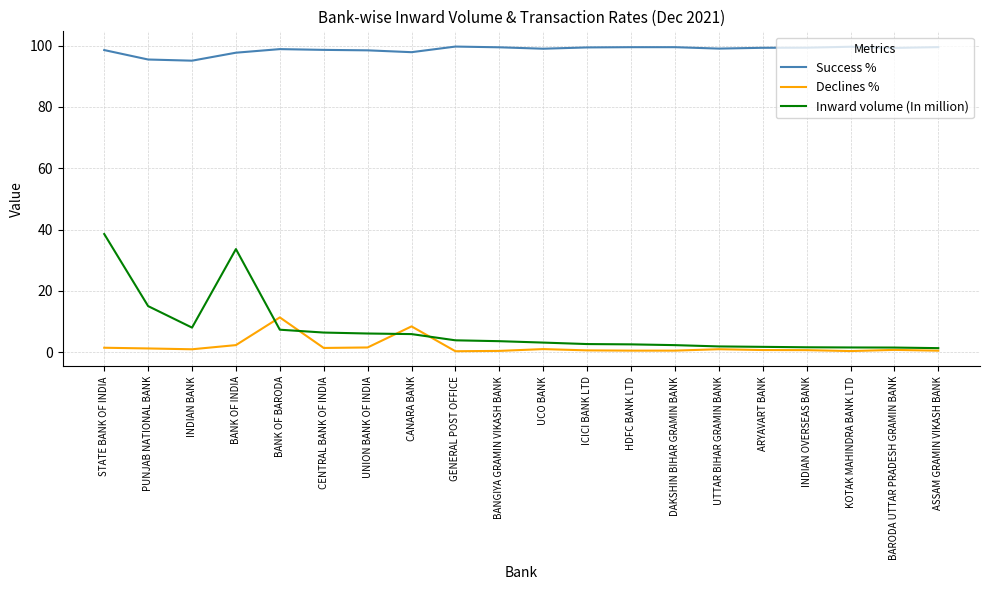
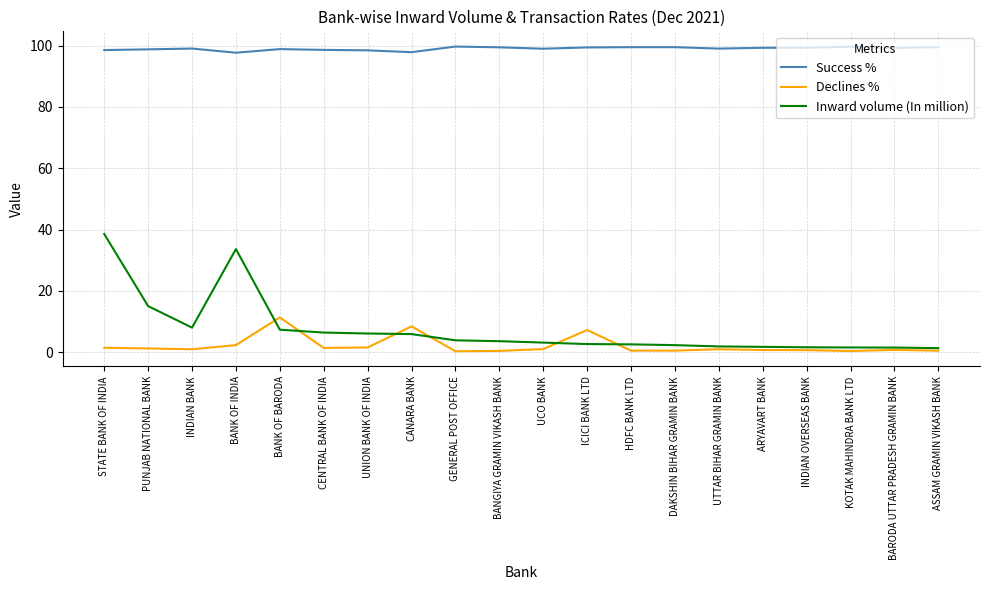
  {
    "Success %": {
      "STATE BANK OF INDIA": 99,
-     "PUNJAB NATIONAL BANK": 95,
-     "INDIAN BANK": 95,
+     "PUNJAB NATIONAL BANK": 99,
+     "INDIAN BANK": 99,
      "BANK OF INDIA": 98,
      "BANK OF BARODA": 99,
      "CENTRAL BANK OF INDIA": 99,
      "UNION BANK OF INDIA": 98,
      "CANARA BANK": 98,
      "GENERAL POST OFFICE": 100,
      "BANGIYA GRAMIN VIKASH BANK": 99,
      "UCO BANK": 99,
      "ICICI BANK LTD": 99,
      "HDFC BANK LTD": 99,
      "DAKSHIN BIHAR GRAMIN BANK": 99,
      "UTTAR BIHAR GRAMIN BANK": 99,
      "ARYAVART BANK": 99
    },
    "Declines %": {
      "STATE BANK OF INDIA": 1,
      "PUNJAB NATIONAL BANK": 1,
      "INDIAN BANK": 1,
      "BANK OF INDIA": 2,
      "BANK OF BARODA": 11,
      "CENTRAL BANK OF INDIA": 1,
      "UNION BANK OF INDIA": 2,
      "CANARA BANK": 8,
      "GENERAL POST OFFICE": 0,
      "BANGIYA GRAMIN VIKASH BANK": 0,
      "UCO BANK": 1,
-     "ICICI BANK LTD": 1,
+     "ICICI BANK LTD": 7,
      "HDFC BANK LTD": 1,
      "DAKSHIN BIHAR GRAMIN BANK": 1,
      "UTTAR BIHAR GRAMIN BANK": 1,
      "ARYAVART BANK": 1,
      "INDIAN OVERSEAS BANK": 1,
      "KOTAK MAHINDRA BANK LTD": 0,
      "ASSAM GRAMIN VIKASH BANK": 1
    },
    "Inward volume (In million)": {
      "STATE BANK OF INDIA": 39,
      "PUNJAB NATIONAL BANK": 15,
      "INDIAN BANK": 8,
      "BANK OF INDIA": 34,
      "BANK OF BARODA": 7,
      "CENTRAL BANK OF INDIA": 6,
      "UNION BANK OF INDIA": 6,
      "CANARA BANK": 6,
      "GENERAL POST OFFICE": 4,
      "BANGIYA GRAMIN VIKASH BANK": 4,
      "UCO BANK": 3,
      "ICICI BANK LTD": 3,
      "HDFC BANK LTD": 3,
      "DAKSHIN BIHAR GRAMIN BANK": 2,
      "UTTAR BIHAR GRAMIN BANK": 2,
      "ARYAVART BANK": 2,
      "INDIAN OVERSEAS BANK": 2,
      "KOTAK MAHINDRA BANK LTD": 2,
      "ASSAM GRAMIN VIKASH BANK": 1
    }
  }
